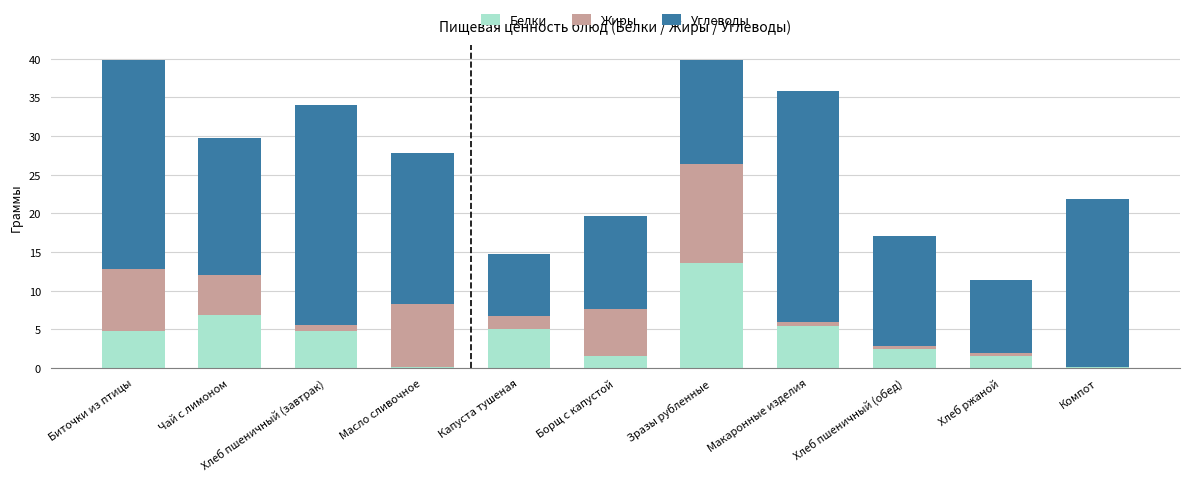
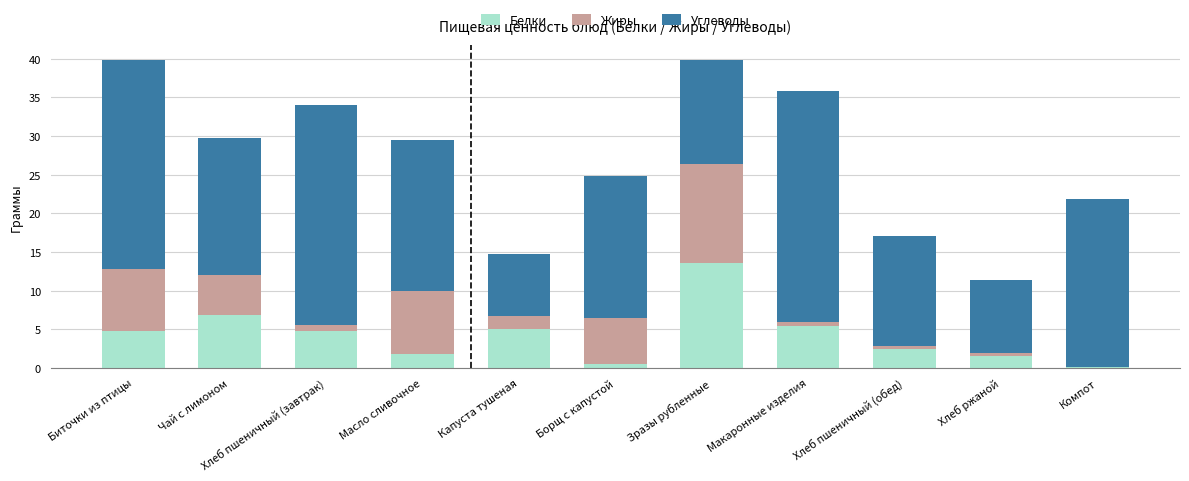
  {
    "Белки": {
      "Биточки из птицы": 5,
      "Чай с лимоном": 7,
      "Хлеб пшеничный (завтрак)": 5,
-     "Масло сливочное": 0,
+     "Масло сливочное": 2,
      "Капуста тушеная": 5,
-     "Борщ с капустой": 2,
+     "Борщ с капустой": 1,
      "Зразы рубленные": 14,
      "Макаронные изделия": 5,
      "Хлеб пшеничный (обед)": 2,
      "Хлеб ржаной": 2
    },
    "Жиры": {
      "Биточки из птицы": 8,
      "Чай с лимоном": 5,
      "Хлеб пшеничный (завтрак)": 1,
      "Масло сливочное": 8,
      "Капуста тушеная": 2,
      "Борщ с капустой": 6,
      "Зразы рубленные": 13,
      "Макаронные изделия": 1,
      "Хлеб пшеничный (обед)": 0,
      "Компот": 0
    },
    "Углеводы": {
      "Биточки из птицы": 27,
      "Чай с лимоном": 18,
      "Хлеб пшеничный (завтрак)": 28,
      "Масло сливочное": 19,
      "Капуста тушеная": 8,
-     "Борщ с капустой": 12,
+     "Борщ с капустой": 18,
      "Зразы рубленные": 13,
      "Макаронные изделия": 30,
      "Хлеб пшеничный (обед)": 14,
      "Хлеб ржаной": 10,
      "Компот": 22
    }
  }
